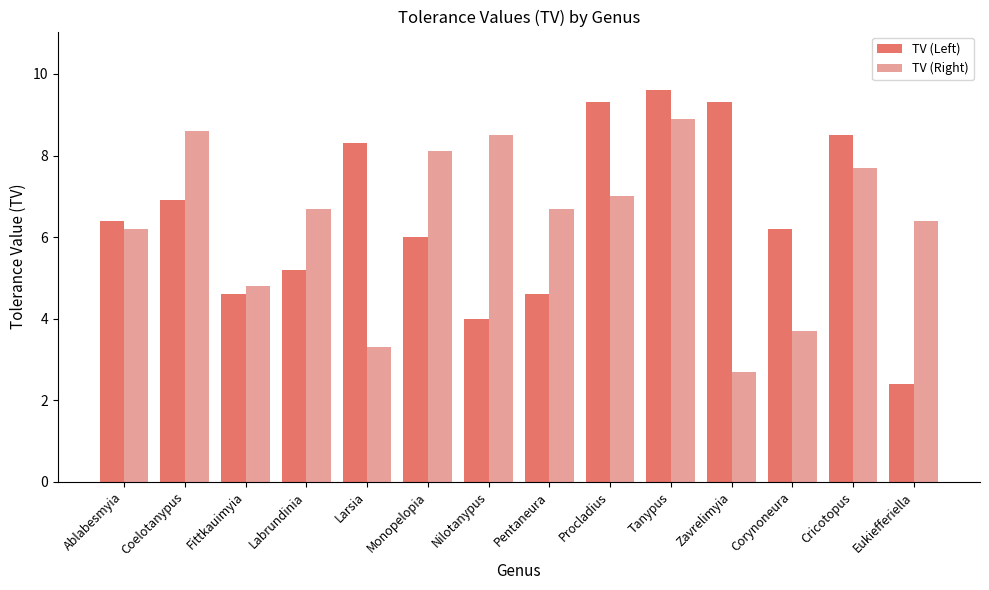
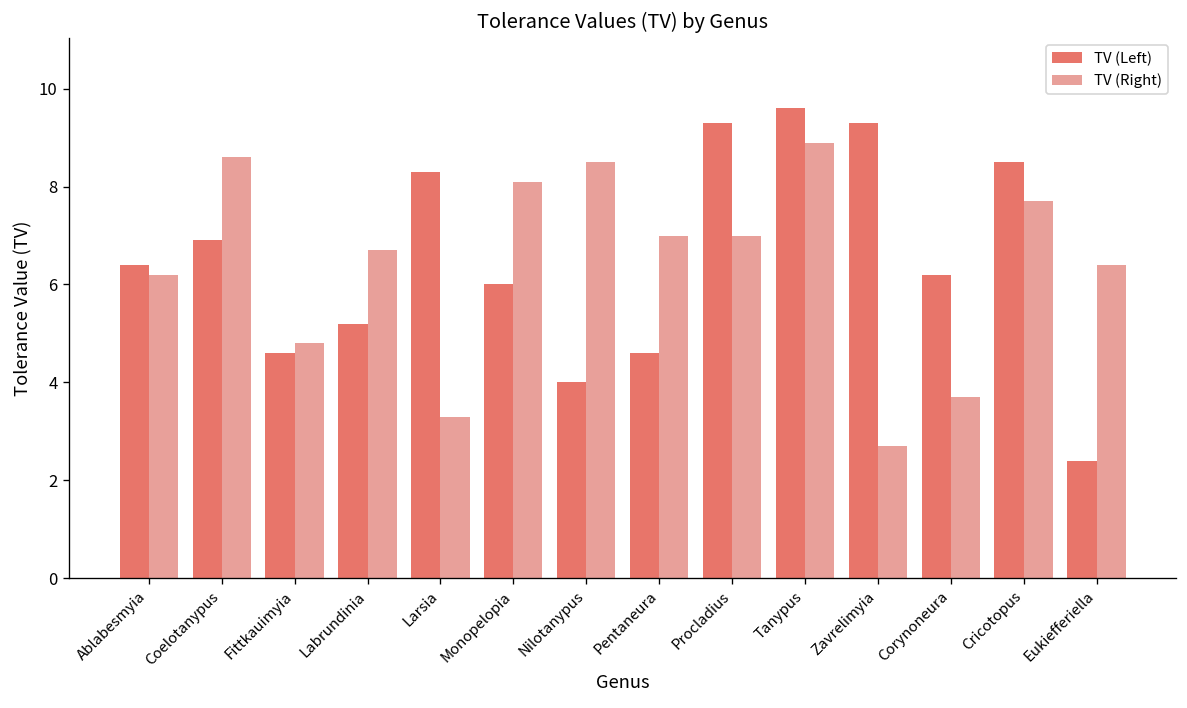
  {
    "TV (Left)": {
      "Ablabesmyia": 6.4,
      "Coelotanypus": 6.9,
      "Fittkauimyia": 4.6,
      "Labrundinia": 5.2,
      "Larsia": 8.3,
      "Monopelopia": 6.0,
      "Nilotanypus": 4.0,
      "Pentaneura": 4.6,
      "Procladius": 9.3,
      "Tanypus": 9.6,
      "Zavrelimyia": 9.3,
      "Corynoneura": 6.2,
      "Cricotopus": 8.5,
      "Eukiefferiella": 2.4
    },
    "TV (Right)": {
      "Ablabesmyia": 6.2,
      "Coelotanypus": 8.6,
      "Fittkauimyia": 4.8,
      "Labrundinia": 6.7,
      "Larsia": 3.3,
      "Monopelopia": 8.1,
      "Nilotanypus": 8.5,
-     "Pentaneura": 6.7,
+     "Pentaneura": 7.0,
      "Procladius": 7.0,
      "Tanypus": 8.9,
      "Zavrelimyia": 2.7,
      "Corynoneura": 3.7,
      "Cricotopus": 7.7,
      "Eukiefferiella": 6.4
    }
  }
